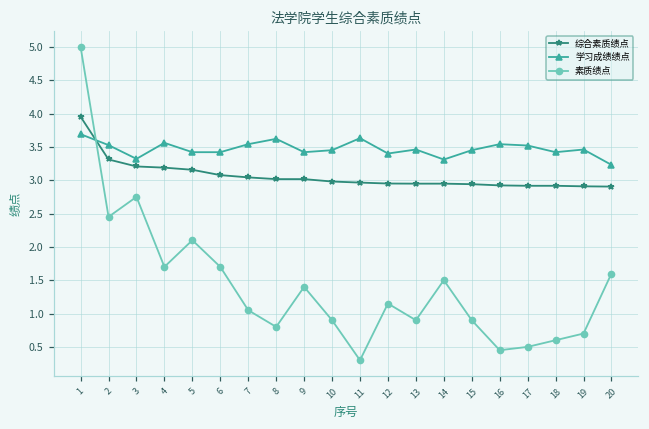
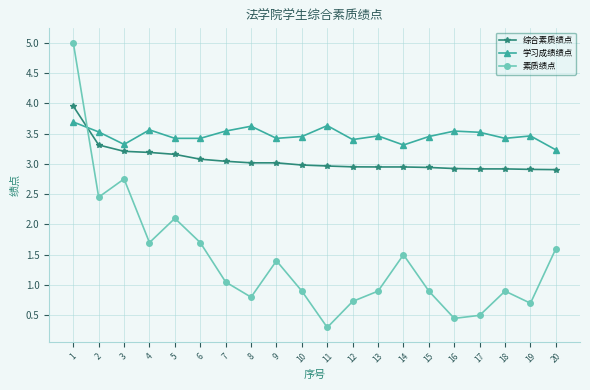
  {
    "素质绩点": {
      "1": 5.0,
      "2": 2.5,
      "3": 2.8,
      "4": 1.7,
      "5": 2.1,
      "6": 1.7,
      "7": 1.1,
      "8": 0.8,
      "9": 1.4,
      "10": 0.9,
      "11": 0.3,
-     "12": 1.2,
+     "12": 0.7,
      "13": 0.9,
      "14": 1.5,
      "15": 0.9,
      "16": 0.5,
      "17": 0.5,
-     "18": 0.6,
+     "18": 0.9,
      "19": 0.7,
      "20": 1.6
    }
  }
